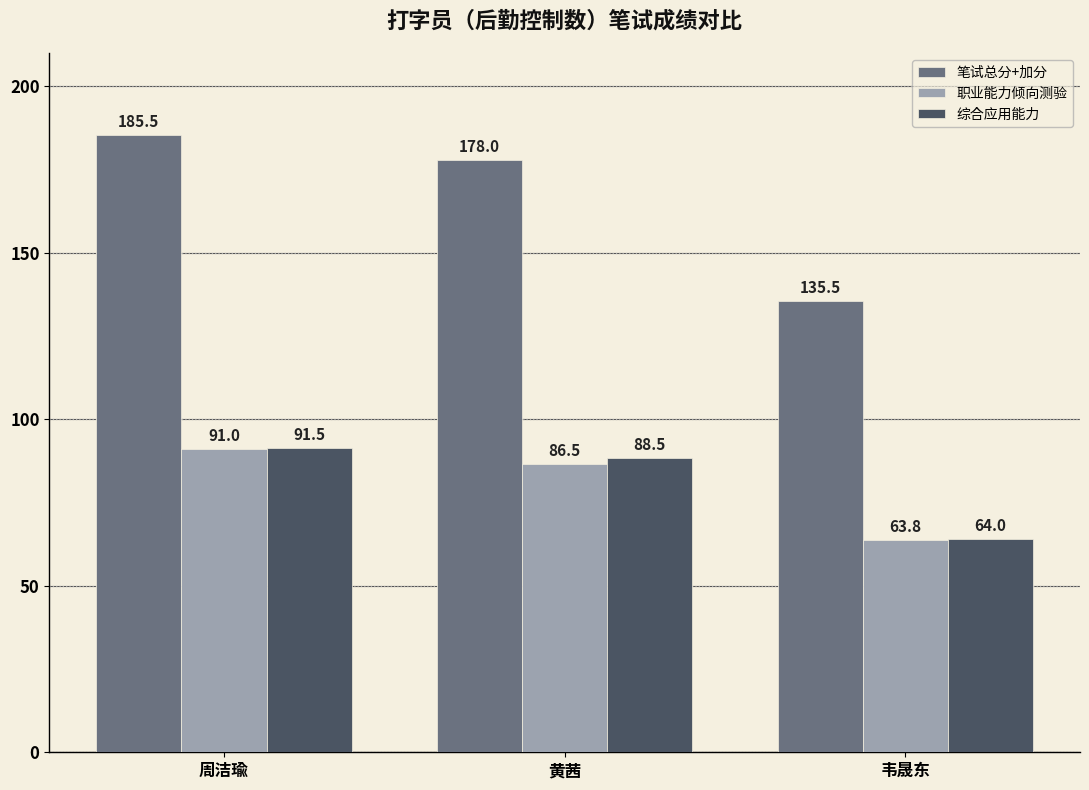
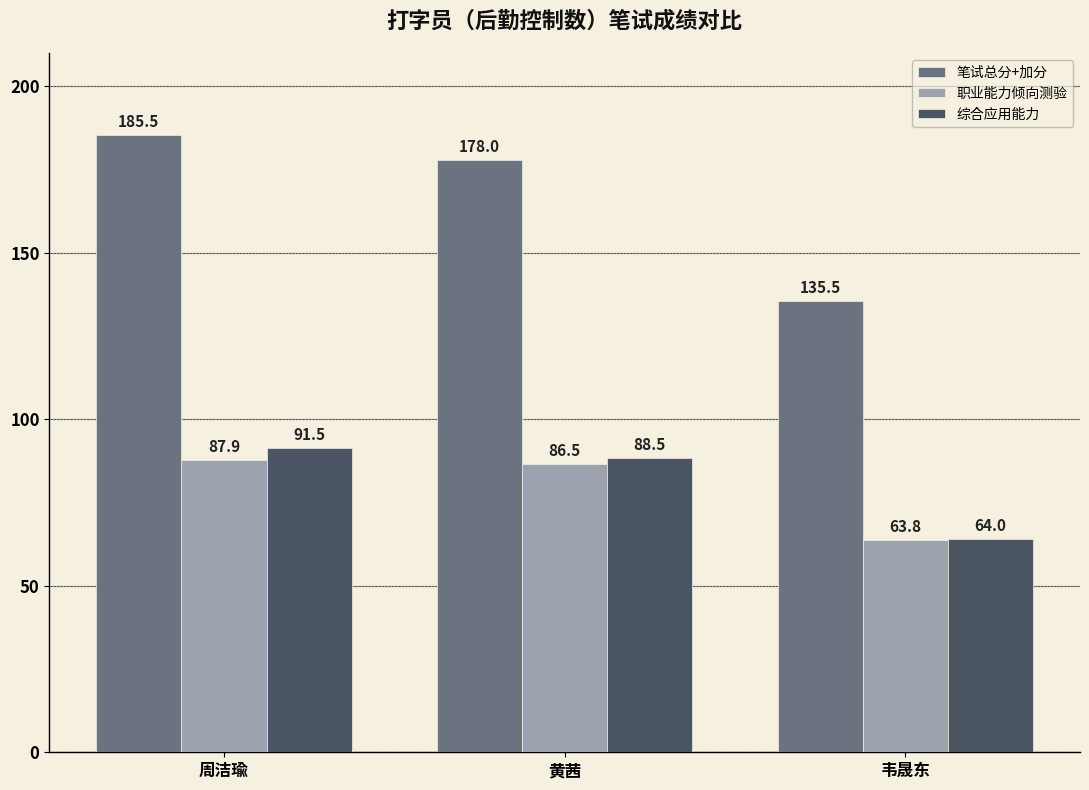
  {
    "职业能力倾向测验": {
-     "周洁瑜": 91.0,
+     "周洁瑜": 87.9,
      "黄茜": 86.5,
      "韦晟东": 63.8
    }
  }
